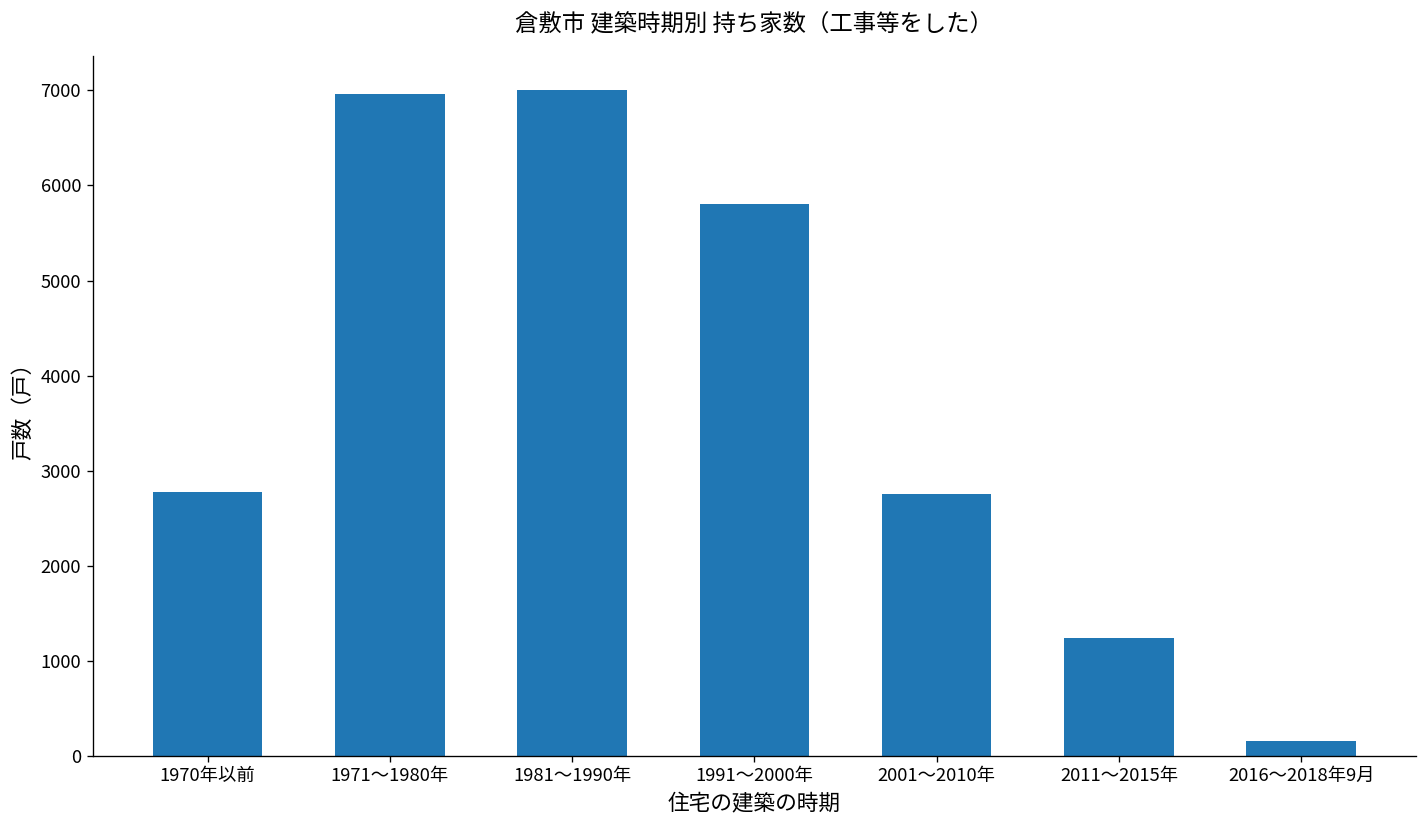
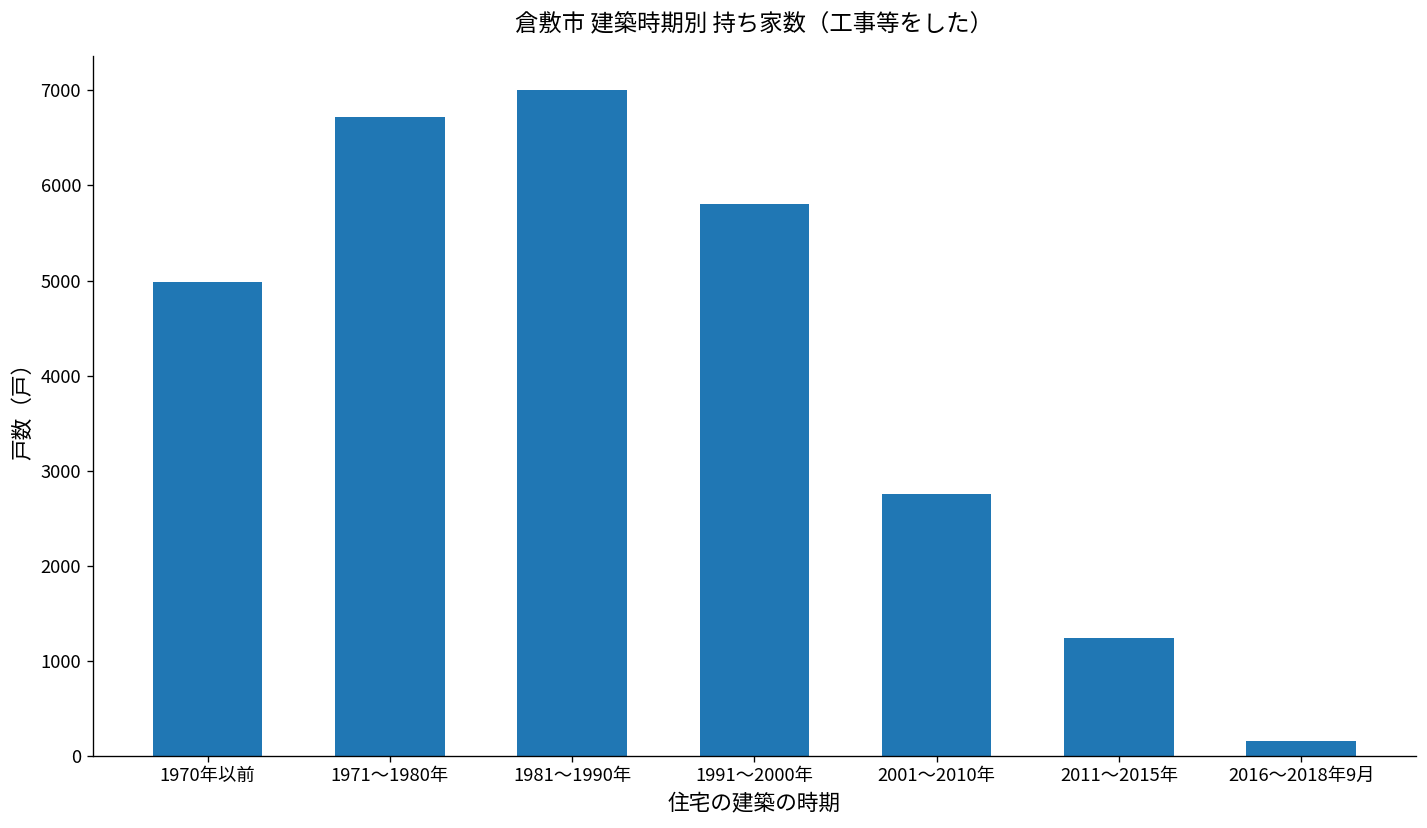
  {
-   "1970年以前": 2800,
-   "1971～1980年": 7000,
+   "1970年以前": 5000,
+   "1971～1980年": 6700,
    "1981～1990年": 7000,
    "1991～2000年": 5800,
    "2001～2010年": 2800,
    "2011～2015年": 1200,
    "2016～2018年9月": 200
  }
